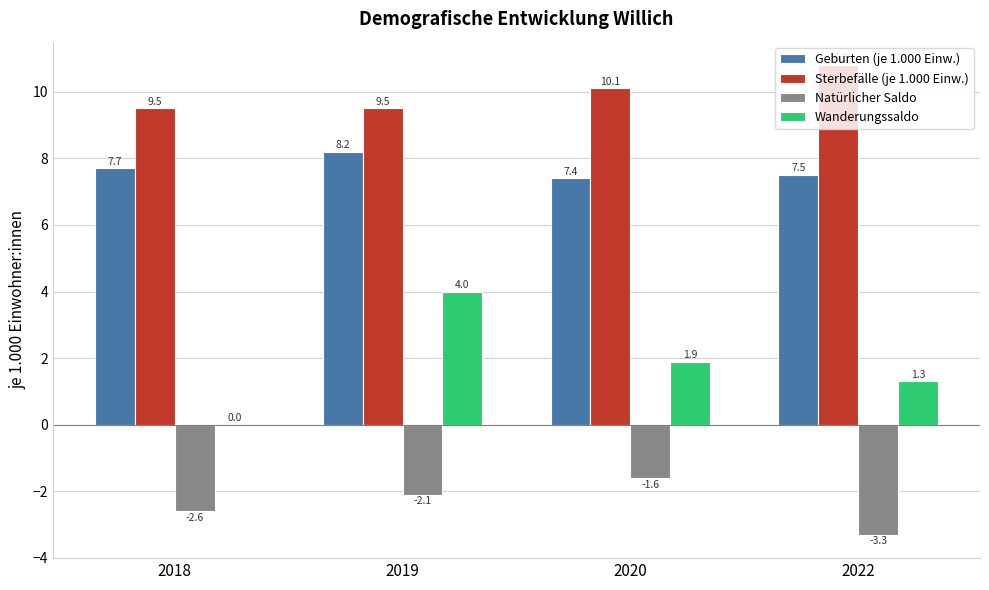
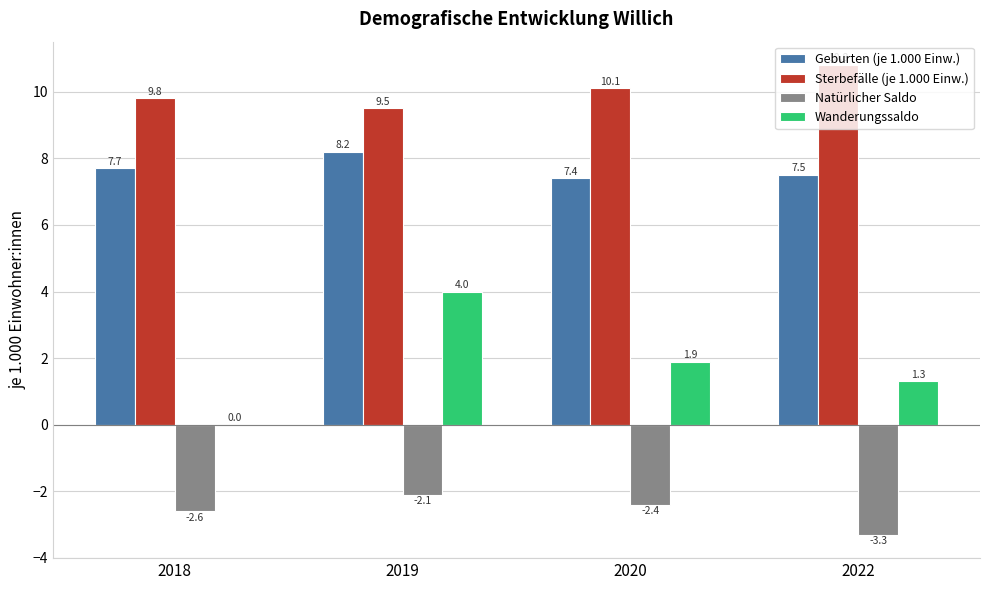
  {
    "Geburten (je 1.000 Einw.)": {
      "2018": 7.7,
      "2019": 8.2,
      "2020": 7.4,
      "2022": 7.5
    },
    "Sterbefälle (je 1.000 Einw.)": {
-     "2018": 9.5,
+     "2018": 9.8,
      "2019": 9.5,
      "2020": 10.1
    },
    "Natürlicher Saldo": {
      "2018": -2.6,
      "2019": -2.1,
-     "2020": -1.6,
+     "2020": -2.4,
      "2022": -3.3
    },
    "Wanderungssaldo": {
      "2018": 0.0,
      "2019": 4.0,
      "2020": 1.9,
      "2022": 1.3
    }
  }
